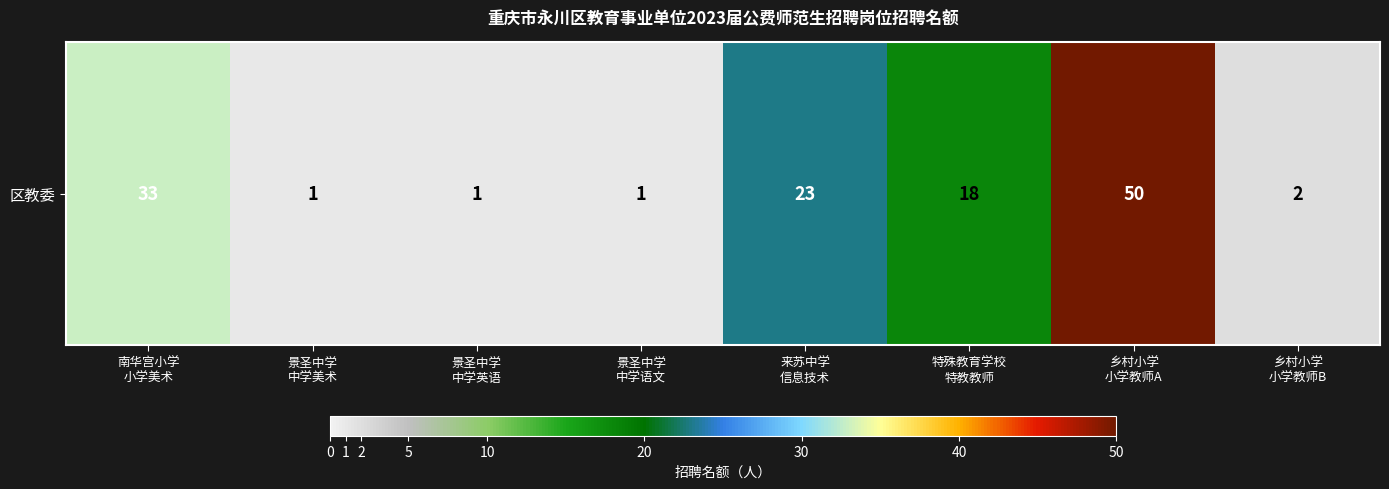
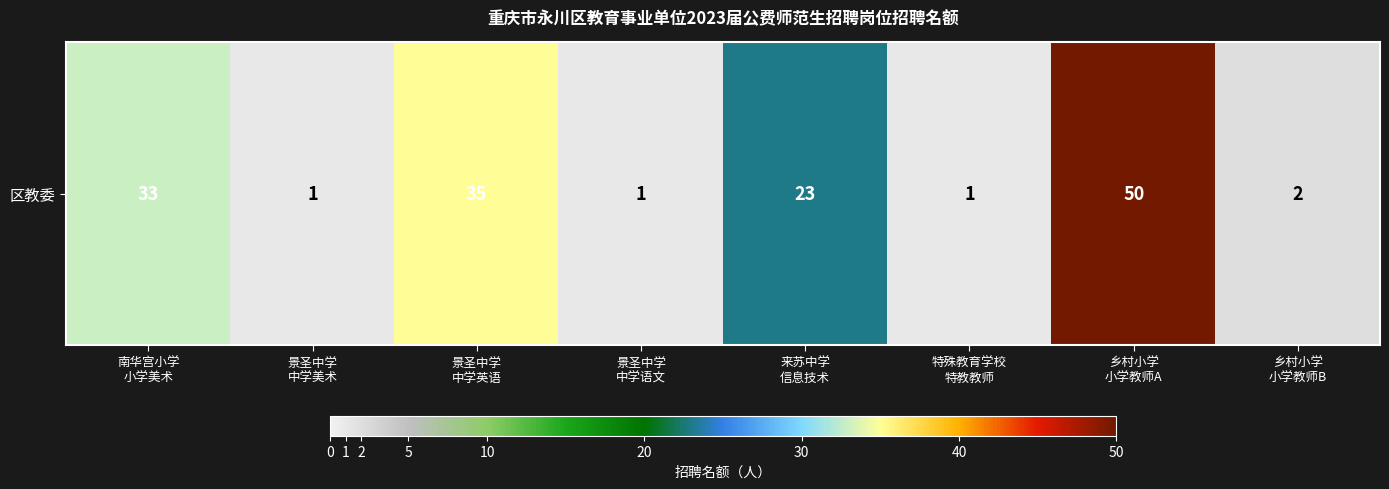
  {
    "区教委": {
      "南华宫小学 小学美术": 33,
      "景圣中学 中学美术": 1,
-     "景圣中学 中学英语": 1,
+     "景圣中学 中学英语": 35,
      "景圣中学 中学语文": 1,
      "来苏中学 信息技术": 23,
-     "特殊教育学校 特教教师": 18,
+     "特殊教育学校 特教教师": 1,
      "乡村小学 小学教师A": 50,
      "乡村小学 小学教师B": 2
    }
  }
